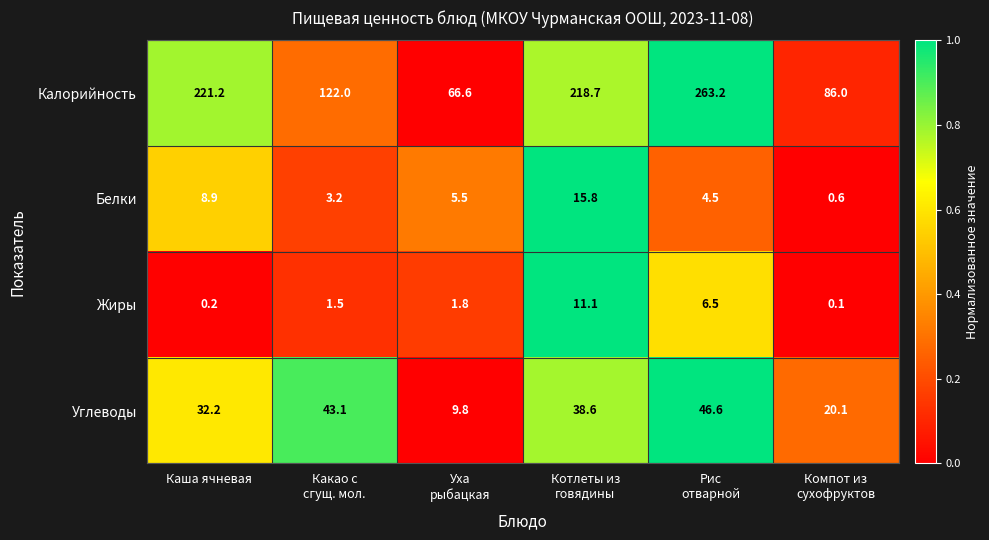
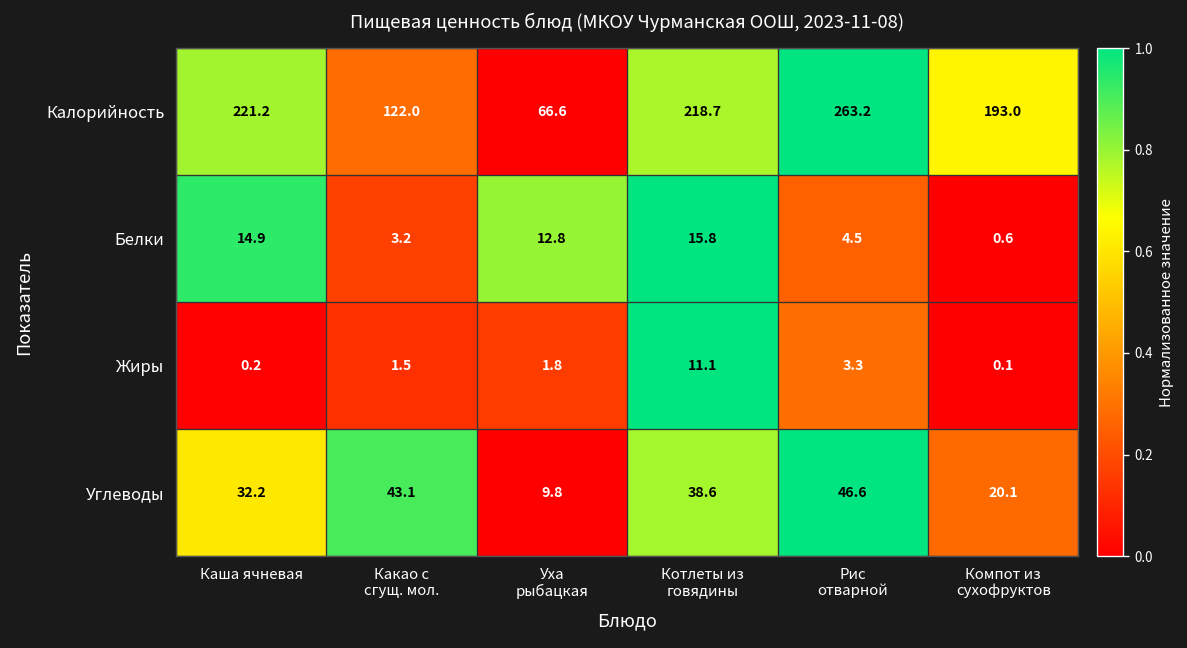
  {
    "Калорийность": {
      "Каша ячневая": 221.2,
      "Какао с сгущ. мол.": 122.0,
      "Уха рыбацкая": 66.6,
      "Котлеты из говядины": 218.7,
      "Рис отварной": 263.2,
-     "Компот из сухофруктов": 86.0
+     "Компот из сухофруктов": 193.0
    },
    "Белки": {
-     "Каша ячневая": 8.9,
+     "Каша ячневая": 14.9,
      "Какао с сгущ. мол.": 3.2,
-     "Уха рыбацкая": 5.5,
+     "Уха рыбацкая": 12.8,
      "Котлеты из говядины": 15.8,
      "Рис отварной": 4.5,
      "Компот из сухофруктов": 0.6
    },
    "Жиры": {
      "Каша ячневая": 0.2,
      "Какао с сгущ. мол.": 1.5,
      "Уха рыбацкая": 1.8,
      "Котлеты из говядины": 11.1,
-     "Рис отварной": 6.5,
+     "Рис отварной": 3.3,
      "Компот из сухофруктов": 0.1
    },
    "Углеводы": {
      "Каша ячневая": 32.2,
      "Какао с сгущ. мол.": 43.1,
      "Уха рыбацкая": 9.8,
      "Котлеты из говядины": 38.6,
      "Рис отварной": 46.6,
      "Компот из сухофруктов": 20.1
    }
  }
